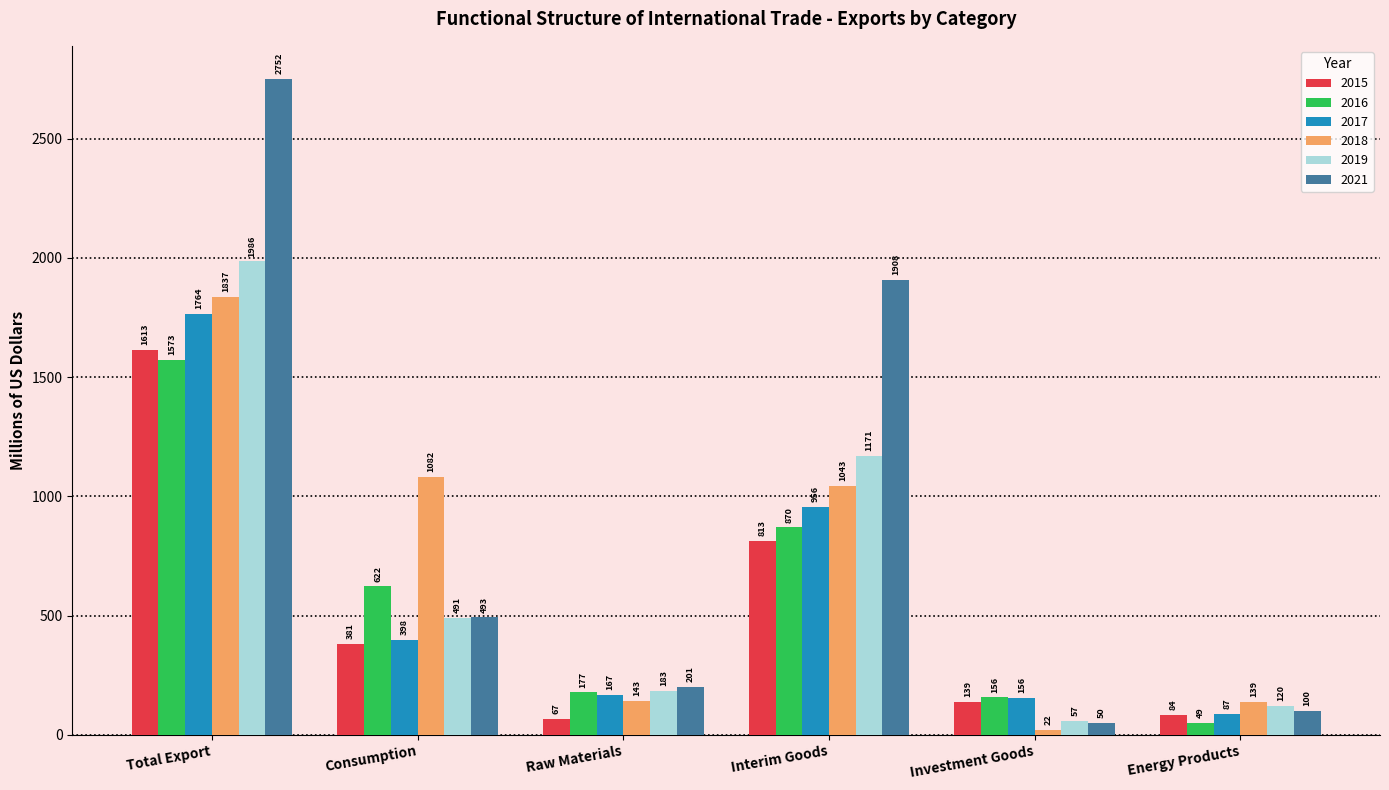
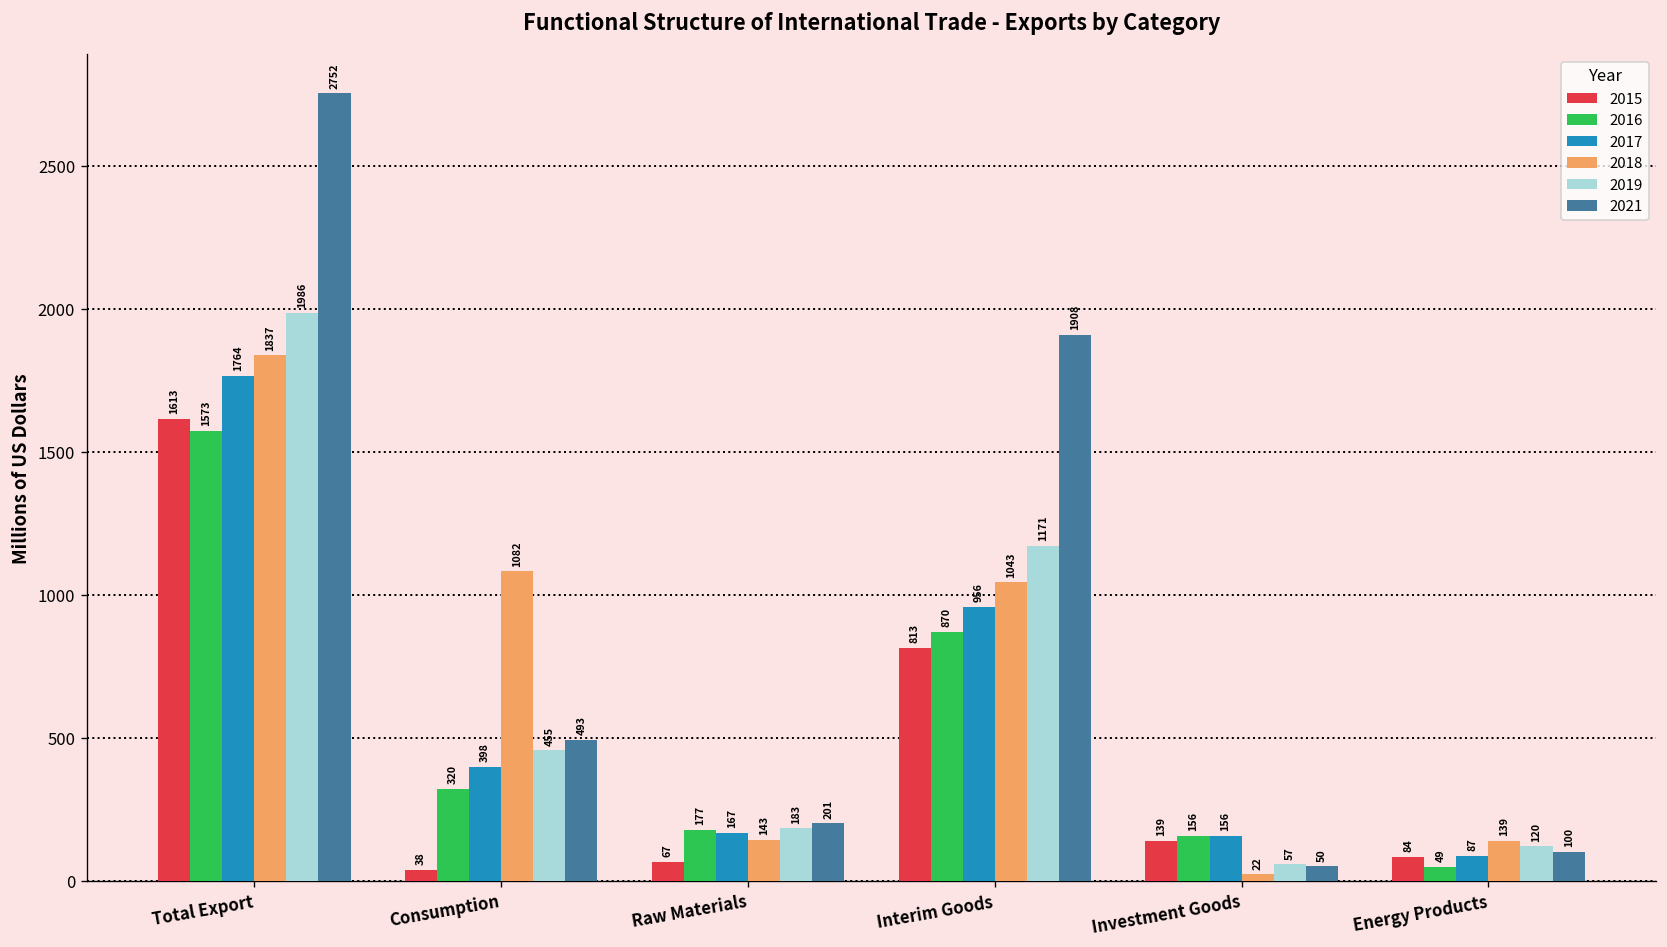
  {
    "2015": {
      "Total Export": 1613,
-     "Consumption": 381,
+     "Consumption": 38,
      "Raw Materials": 67,
      "Interim Goods": 813,
      "Investment Goods": 139,
      "Energy Products": 84
    },
    "2016": {
      "Total Export": 1573,
-     "Consumption": 622,
+     "Consumption": 320,
      "Raw Materials": 177,
      "Interim Goods": 870,
      "Investment Goods": 156,
      "Energy Products": 49
    },
    "2018": {
      "Total Export": 1837,
      "Consumption": 1082,
      "Raw Materials": 143,
      "Interim Goods": 1043,
      "Investment Goods": 22,
      "Energy Products": 139
    },
    "2019": {
      "Total Export": 1986,
-     "Consumption": 491,
+     "Consumption": 455,
      "Raw Materials": 183,
      "Interim Goods": 1171,
      "Investment Goods": 57,
      "Energy Products": 120
    }
  }
